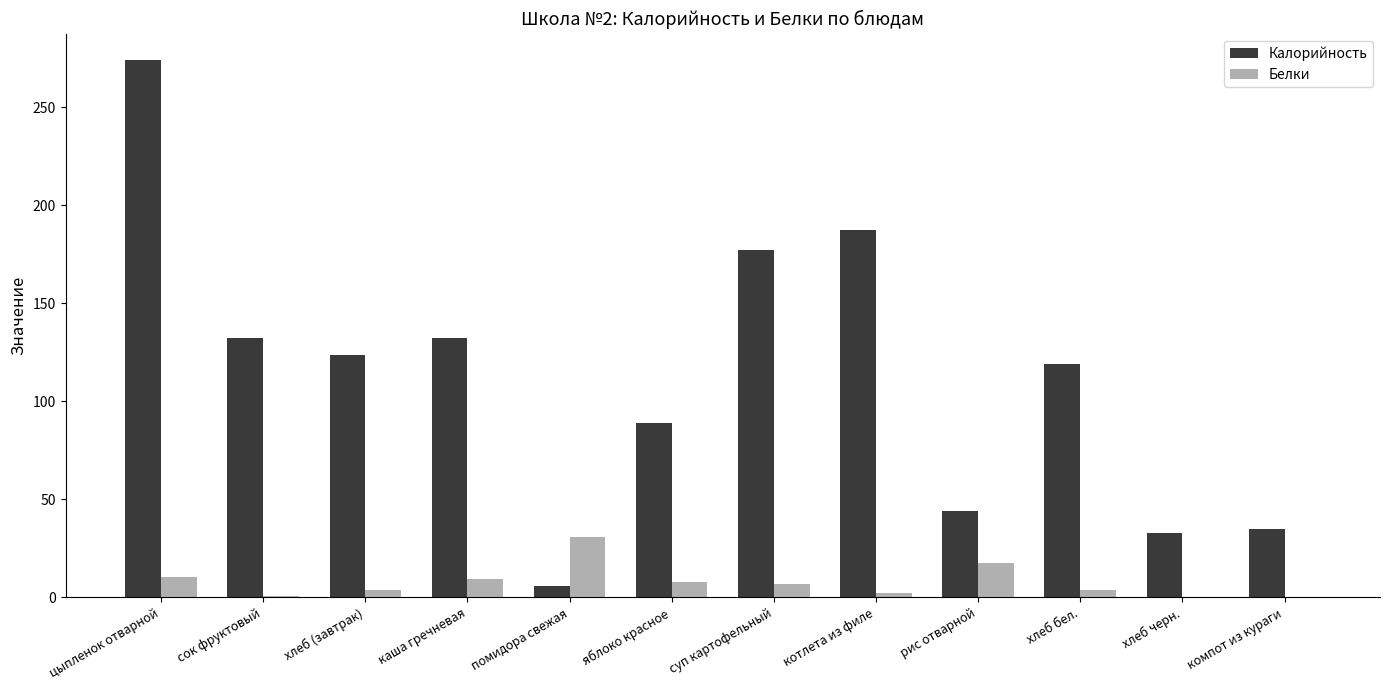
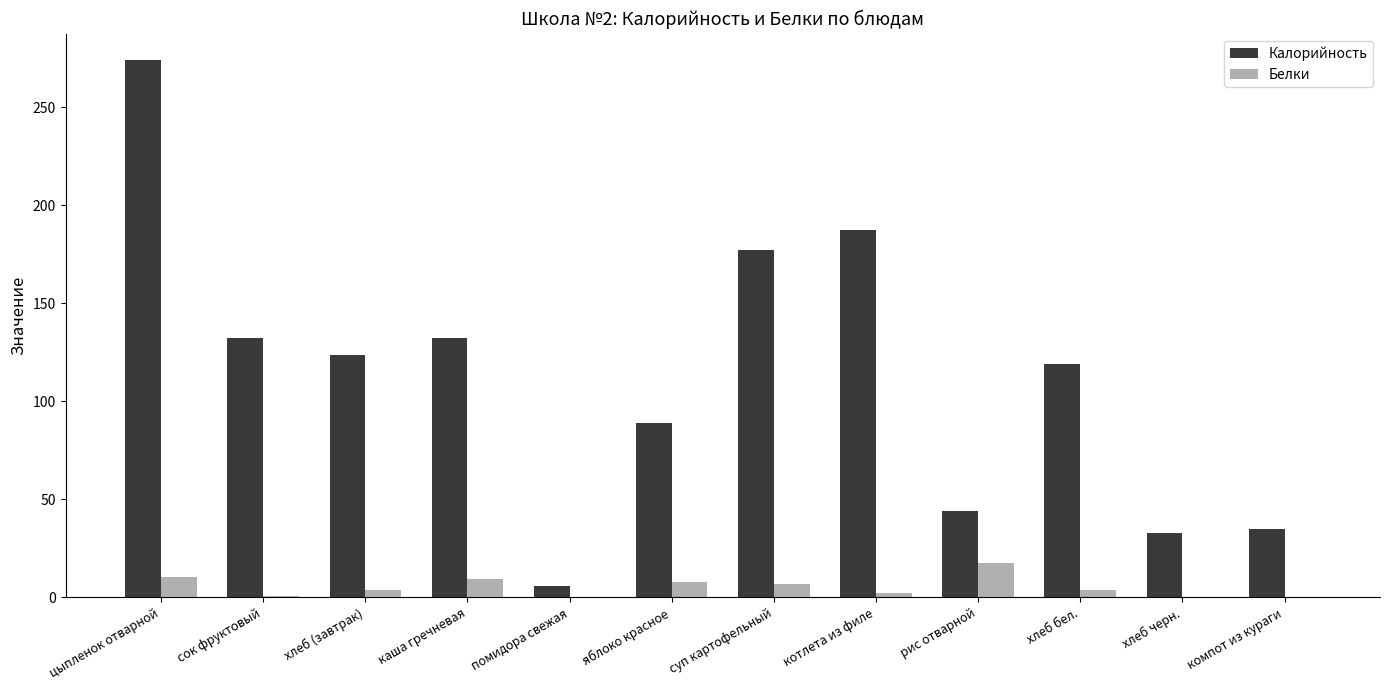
  {
    "Калорийность": {
      "цыпленок отварной": 274,
      "сок фруктовый": 132,
      "хлеб (завтрак)": 124,
      "каша гречневая": 132,
      "помидора свежая": 6,
      "яблоко красное": 89,
      "суп картофельный": 177,
      "котлета из филе": 187,
      "рис отварной": 44,
      "хлеб бел.": 119,
      "хлеб черн.": 33,
      "компот из кураги": 35
    },
    "Белки": {
      "цыпленок отварной": 10,
      "хлеб (завтрак)": 4,
      "каша гречневая": 9,
-     "помидора свежая": 31,
+     "помидора свежая": 0,
      "яблоко красное": 8,
      "суп картофельный": 7,
      "котлета из филе": 2,
      "рис отварной": 18,
      "хлеб бел.": 4,
      "компот из кураги": 0
    }
  }
